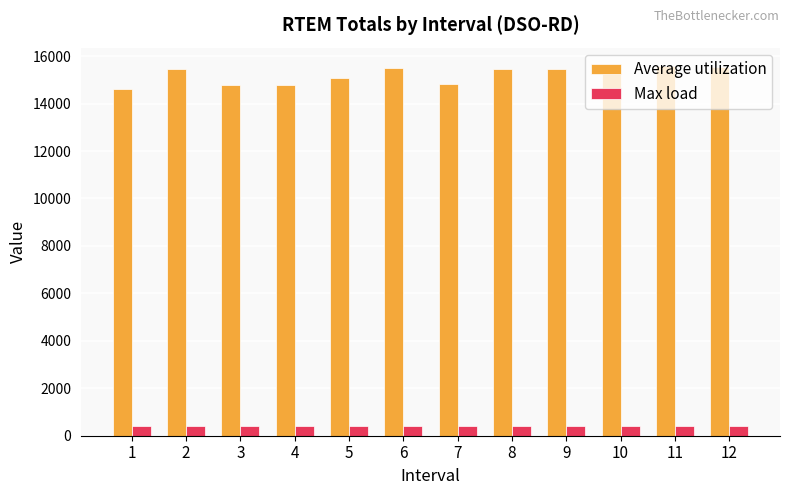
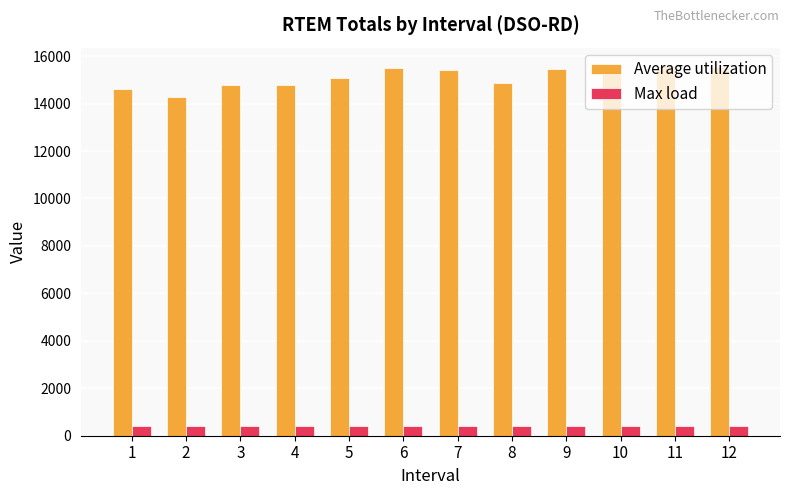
  {
    "Average utilization": {
      "1": 14600,
-     "2": 15400,
+     "2": 14300,
      "3": 14800,
      "4": 14800,
      "5": 15100,
      "6": 15500,
-     "7": 14800,
-     "8": 15500,
+     "7": 15400,
+     "8": 14900,
      "9": 15500
    },
    "Max load": {
      "1": 400,
      "2": 400,
      "3": 400,
      "4": 400,
      "5": 400,
      "6": 400,
      "7": 400,
      "8": 400,
      "9": 400,
      "10": 400,
      "11": 400,
      "12": 400
    }
  }
